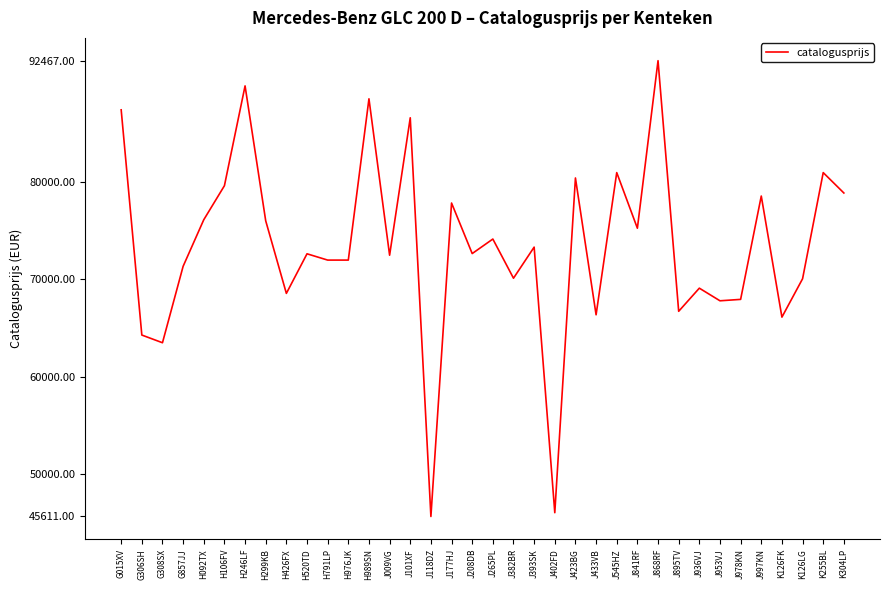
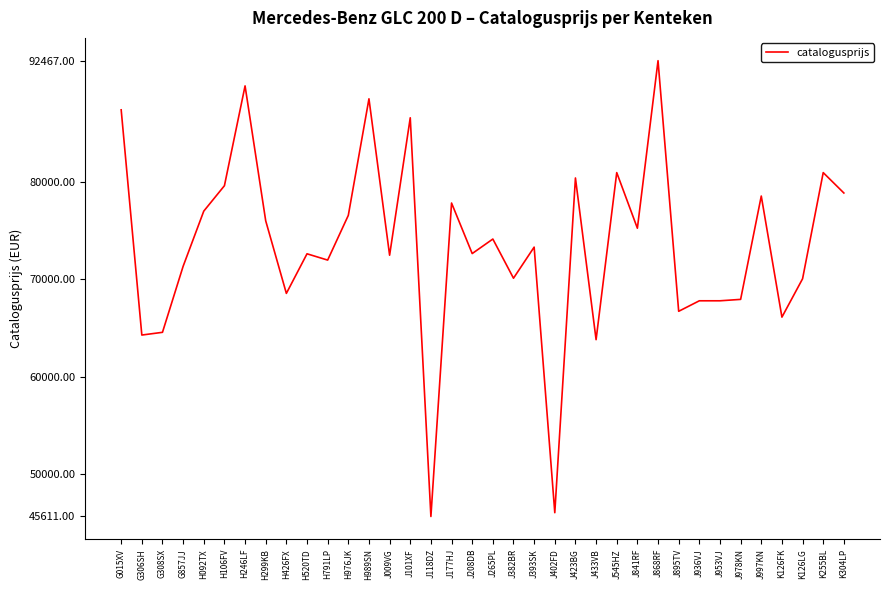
  {
    "G015XV": 87000,
    "G306SH": 64000,
-   "G308SX": 63000,
+   "G308SX": 65000,
    "G857JJ": 71000,
-   "H092TX": 76000,
+   "H092TX": 77000,
    "H106FV": 80000,
    "H246LF": 90000,
    "H299KB": 76000,
    "H426FX": 69000,
    "H520TD": 73000,
    "H791LP": 72000,
-   "H976JK": 72000,
+   "H976JK": 77000,
    "H989SN": 89000,
    "J009VG": 72000,
    "J101XF": 87000,
    "J118DZ": 46000,
    "J177HJ": 78000,
    "J208DB": 73000,
    "J265PL": 74000,
    "J382BR": 70000,
    "J393SK": 73000,
    "J402FD": 46000,
    "J423BG": 80000,
-   "J433VB": 66000,
+   "J433VB": 64000,
    "J545HZ": 81000,
    "J841RF": 75000,
    "J868RF": 92000,
    "J895TV": 67000,
-   "J936VJ": 69000,
+   "J936VJ": 68000,
    "J953VJ": 68000,
    "J978KN": 68000,
    "J997KN": 79000,
    "K126FK": 66000,
    "K126LG": 70000,
    "K255BL": 81000,
    "K304LP": 79000
  }
